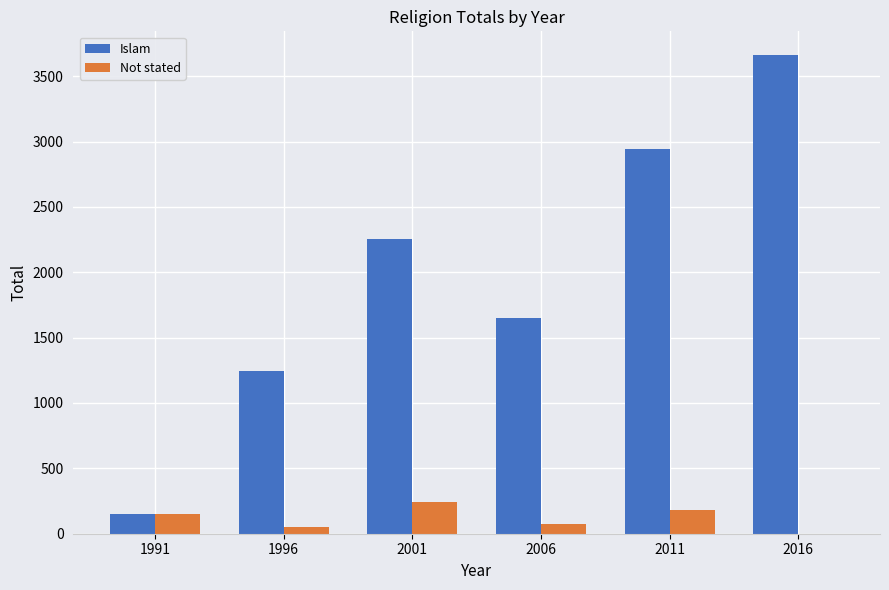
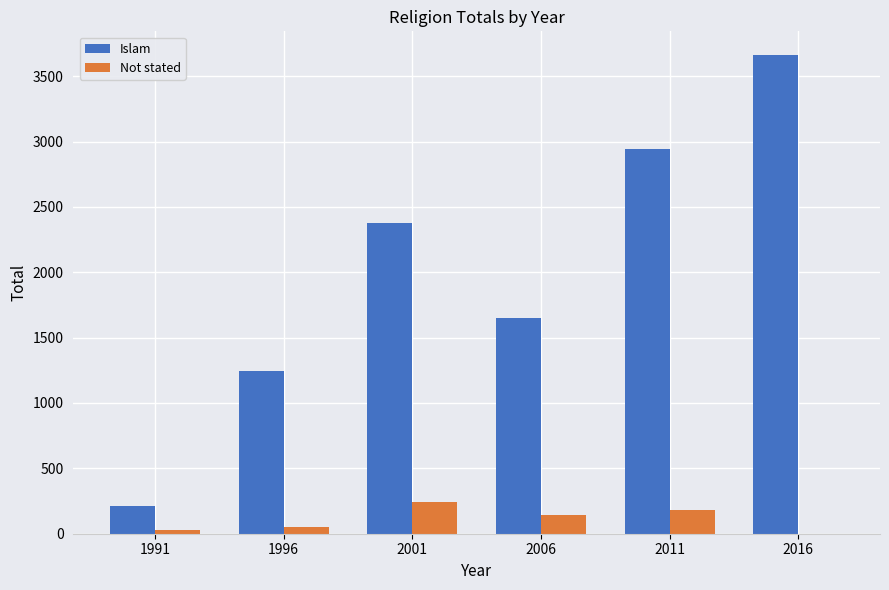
  {
    "Islam": {
-     "1991": 150,
+     "1991": 210,
      "1996": 1250,
-     "2001": 2250,
+     "2001": 2380,
      "2006": 1650,
      "2011": 2940,
      "2016": 3660
    },
    "Not stated": {
-     "1991": 150,
+     "1991": 30,
      "1996": 50,
      "2001": 240,
-     "2006": 80,
+     "2006": 140,
      "2011": 180,
      "2016": 0
    }
  }
